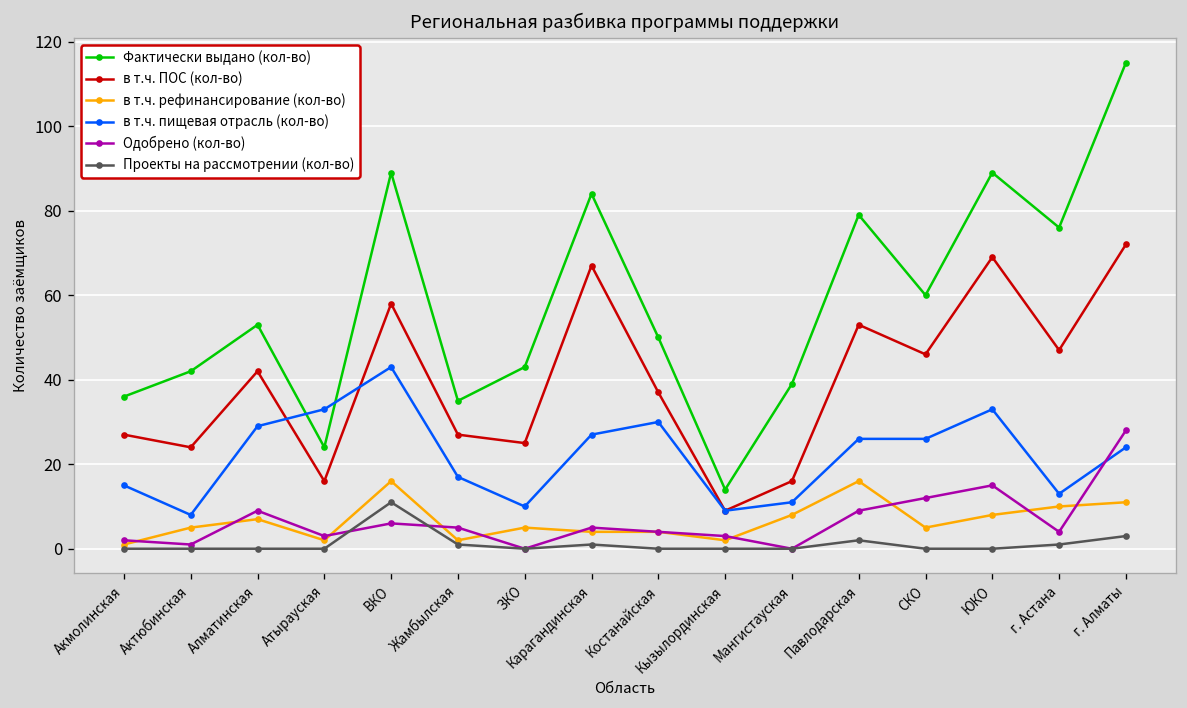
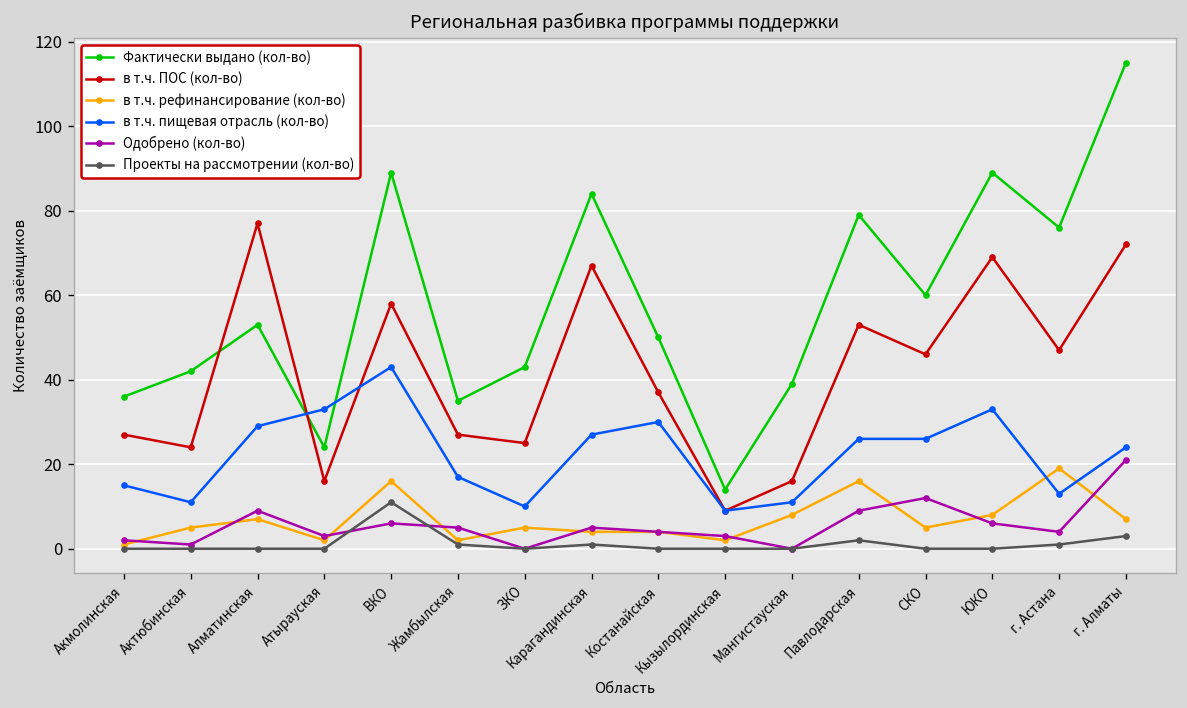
  {
    "Фактически выдано (кол-во)": {
      "Акмолинская": 36,
      "Актюбинская": 42,
      "Алматинская": 53,
      "Атырауская": 24,
      "ВКО": 89,
      "Жамбылская": 35,
      "ЗКО": 43,
      "Карагандинская": 84,
      "Костанайская": 50,
      "Кызылординская": 14,
      "Мангистауская": 39,
      "Павлодарская": 79,
      "СКО": 60,
      "ЮКО": 89,
      "г. Астана": 76,
      "г. Алматы": 115
    },
    "в т.ч. ПОС (кол-во)": {
      "Акмолинская": 27,
      "Актюбинская": 24,
-     "Алматинская": 42,
+     "Алматинская": 77,
      "Атырауская": 16,
      "ВКО": 58,
      "Жамбылская": 27,
      "ЗКО": 25,
      "Карагандинская": 67,
      "Костанайская": 37,
      "Мангистауская": 16,
      "Павлодарская": 53,
      "СКО": 46,
      "ЮКО": 69,
      "г. Астана": 47,
      "г. Алматы": 72
    },
    "в т.ч. рефинансирование (кол-во)": {
      "Акмолинская": 1,
      "Актюбинская": 5,
      "Алматинская": 7,
      "Атырауская": 2,
      "ВКО": 16,
      "Жамбылская": 2,
      "ЗКО": 5,
      "Карагандинская": 4,
      "Кызылординская": 2,
      "Мангистауская": 8,
      "Павлодарская": 16,
      "СКО": 5,
      "ЮКО": 8,
-     "г. Астана": 10,
-     "г. Алматы": 11
+     "г. Астана": 19,
+     "г. Алматы": 7
    },
    "в т.ч. пищевая отрасль (кол-во)": {
      "Акмолинская": 15,
-     "Актюбинская": 8,
+     "Актюбинская": 11,
      "Алматинская": 29,
      "Атырауская": 33,
      "ВКО": 43,
      "Жамбылская": 17,
      "ЗКО": 10,
      "Карагандинская": 27,
      "Костанайская": 30,
      "Мангистауская": 11,
      "Павлодарская": 26,
      "СКО": 26,
      "ЮКО": 33,
      "г. Астана": 13,
      "г. Алматы": 24
    },
    "Одобрено (кол-во)": {
      "Акмолинская": 2,
      "Актюбинская": 1,
      "Алматинская": 9,
      "Атырауская": 3,
      "ВКО": 6,
      "Жамбылская": 5,
      "Карагандинская": 5,
      "Кызылординская": 3,
      "Павлодарская": 9,
      "СКО": 12,
-     "ЮКО": 15,
+     "ЮКО": 6,
      "г. Астана": 4,
-     "г. Алматы": 28
+     "г. Алматы": 21
    },
    "Проекты на рассмотрении (кол-во)": {
      "Акмолинская": 0,
      "Актюбинская": 0,
      "Алматинская": 0,
      "Атырауская": 0,
      "ВКО": 11,
      "Жамбылская": 1,
      "Карагандинская": 1,
      "Костанайская": 0,
      "Кызылординская": 0,
      "Павлодарская": 2,
      "СКО": 0,
      "ЮКО": 0,
      "г. Астана": 1,
      "г. Алматы": 3
    }
  }
